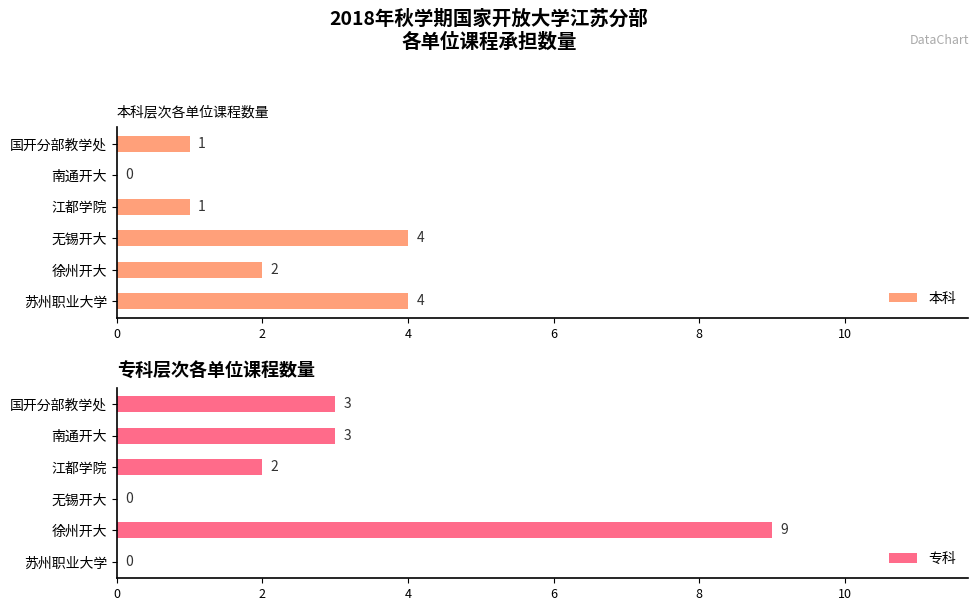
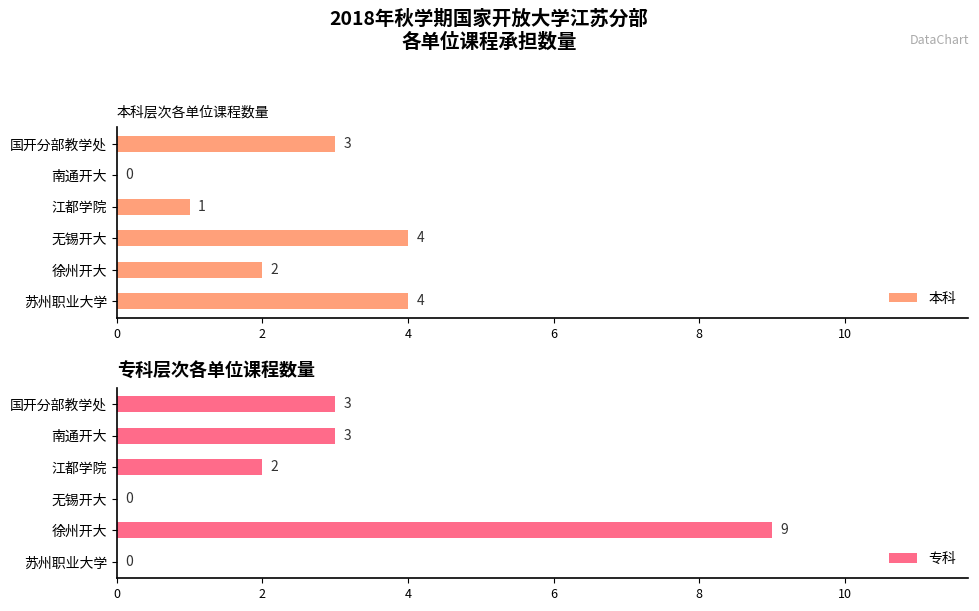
  {
    "本科层次各单位课程数量": {
-     "国开分部教学处": 1,
+     "国开分部教学处": 3,
      "南通开大": 0,
      "江都学院": 1,
      "无锡开大": 4,
      "徐州开大": 2,
      "苏州职业大学": 4
    },
    "专科层次各单位课程数量": {
      "国开分部教学处": 3,
      "南通开大": 3,
      "江都学院": 2,
      "无锡开大": 0,
      "徐州开大": 9,
      "苏州职业大学": 0
    }
  }
